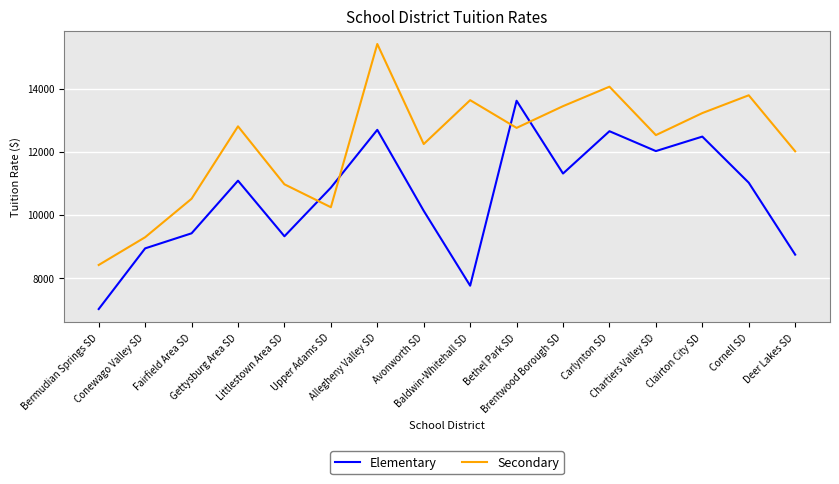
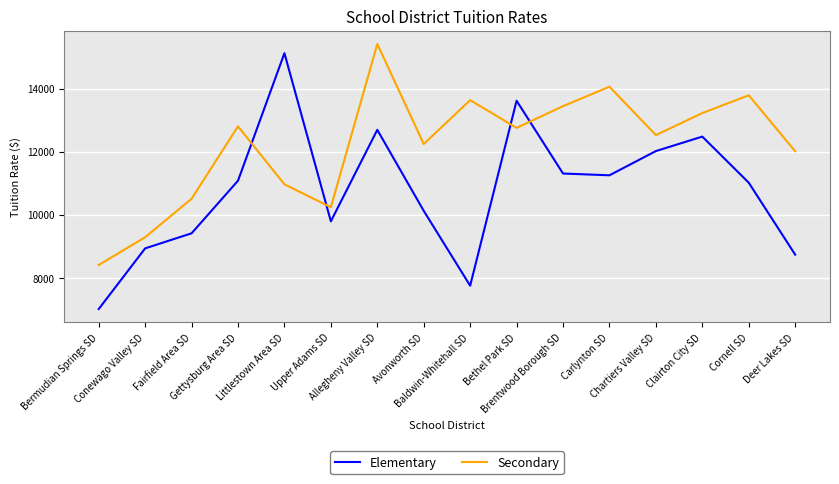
  {
    "Elementary": {
      "Bermudian Springs SD": 7000,
      "Conewago Valley SD": 8900,
      "Fairfield Area SD": 9400,
      "Gettysburg Area SD": 11100,
-     "Littlestown Area SD": 9300,
-     "Upper Adams SD": 10900,
+     "Littlestown Area SD": 15100,
+     "Upper Adams SD": 9800,
      "Allegheny Valley SD": 12700,
      "Avonworth SD": 10100,
      "Baldwin-Whitehall SD": 7800,
      "Bethel Park SD": 13600,
      "Brentwood Borough SD": 11300,
-     "Carlynton SD": 12600,
+     "Carlynton SD": 11300,
      "Chartiers Valley SD": 12000,
      "Clairton City SD": 12500,
      "Cornell SD": 11000,
      "Deer Lakes SD": 8700
    },
    "Secondary": {
      "Bermudian Springs SD": 8400,
      "Conewago Valley SD": 9300,
      "Fairfield Area SD": 10500,
      "Gettysburg Area SD": 12800,
      "Littlestown Area SD": 11000,
      "Upper Adams SD": 10200,
      "Allegheny Valley SD": 15400,
      "Avonworth SD": 12200,
      "Baldwin-Whitehall SD": 13600,
      "Bethel Park SD": 12800,
      "Brentwood Borough SD": 13400,
      "Carlynton SD": 14100,
      "Chartiers Valley SD": 12500,
      "Clairton City SD": 13200,
      "Cornell SD": 13800,
      "Deer Lakes SD": 12000
    }
  }
